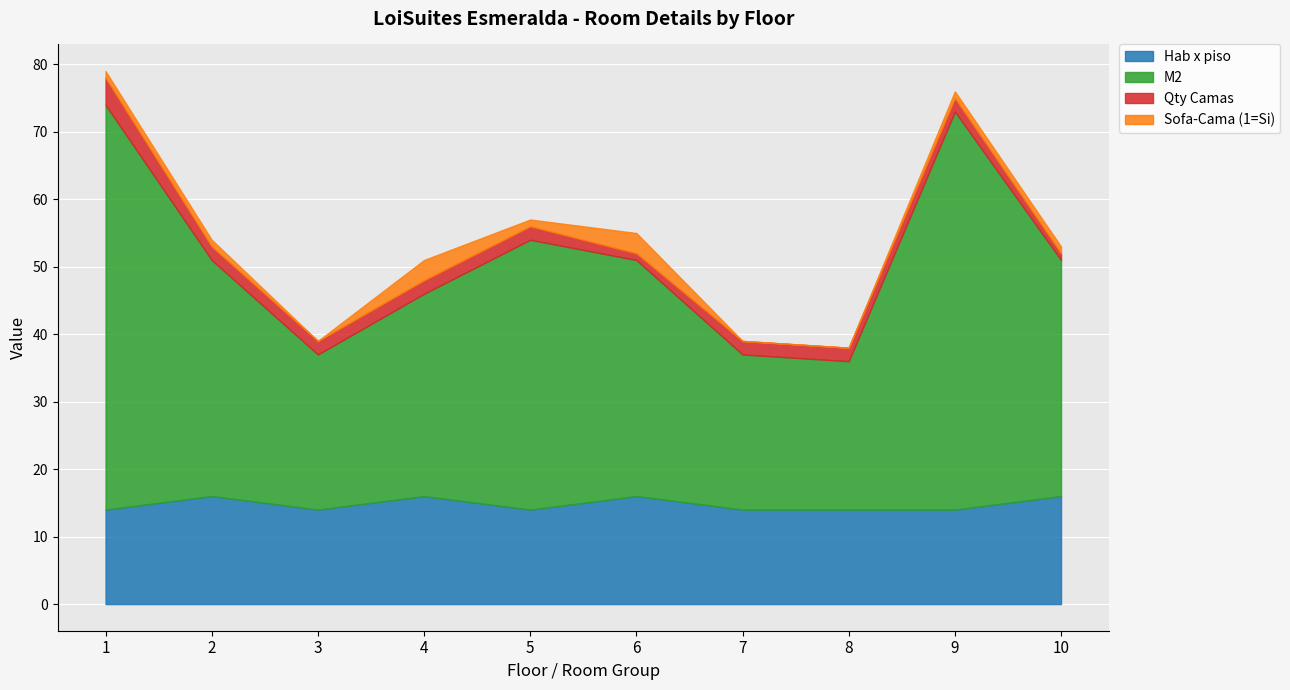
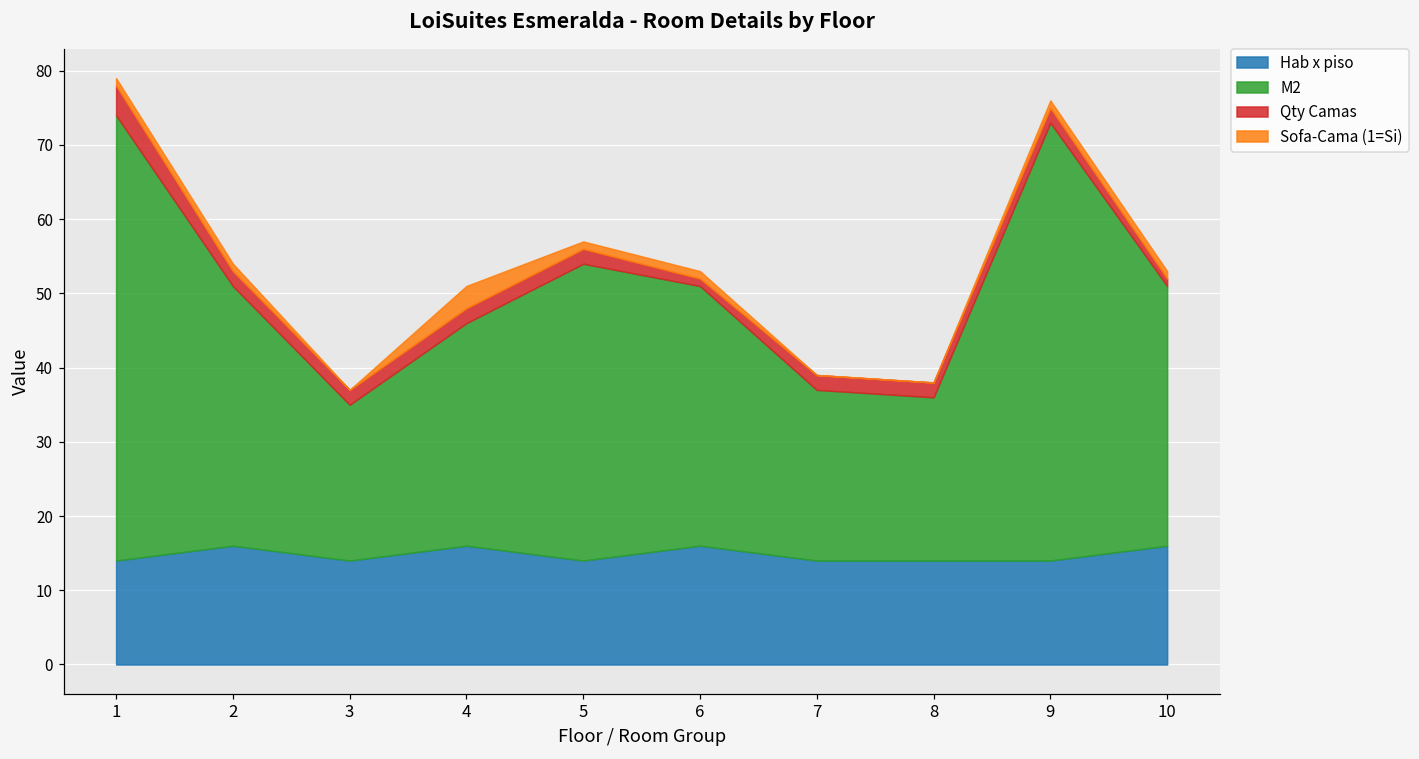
  {
    "Hab x piso": {
      "1": 14,
      "2": 16,
      "3": 14,
      "4": 16,
      "5": 14,
      "6": 16,
      "7": 14,
      "8": 14,
      "9": 14,
      "10": 16
    },
    "M2": {
      "1": 60,
      "2": 35,
-     "3": 23,
+     "3": 21,
      "4": 30,
      "5": 40,
      "6": 35,
      "7": 23,
      "8": 22,
      "9": 59,
      "10": 35
    },
    "Qty Camas": {
      "1": 4,
      "2": 2,
      "4": 2,
      "5": 2,
      "6": 1,
      "9": 2,
      "10": 1
    },
    "Sofa-Cama (1=Si)": {
      "1": 1,
      "2": 1,
      "4": 3,
      "5": 1,
-     "6": 3,
+     "6": 1,
      "9": 1,
      "10": 1
    }
  }
